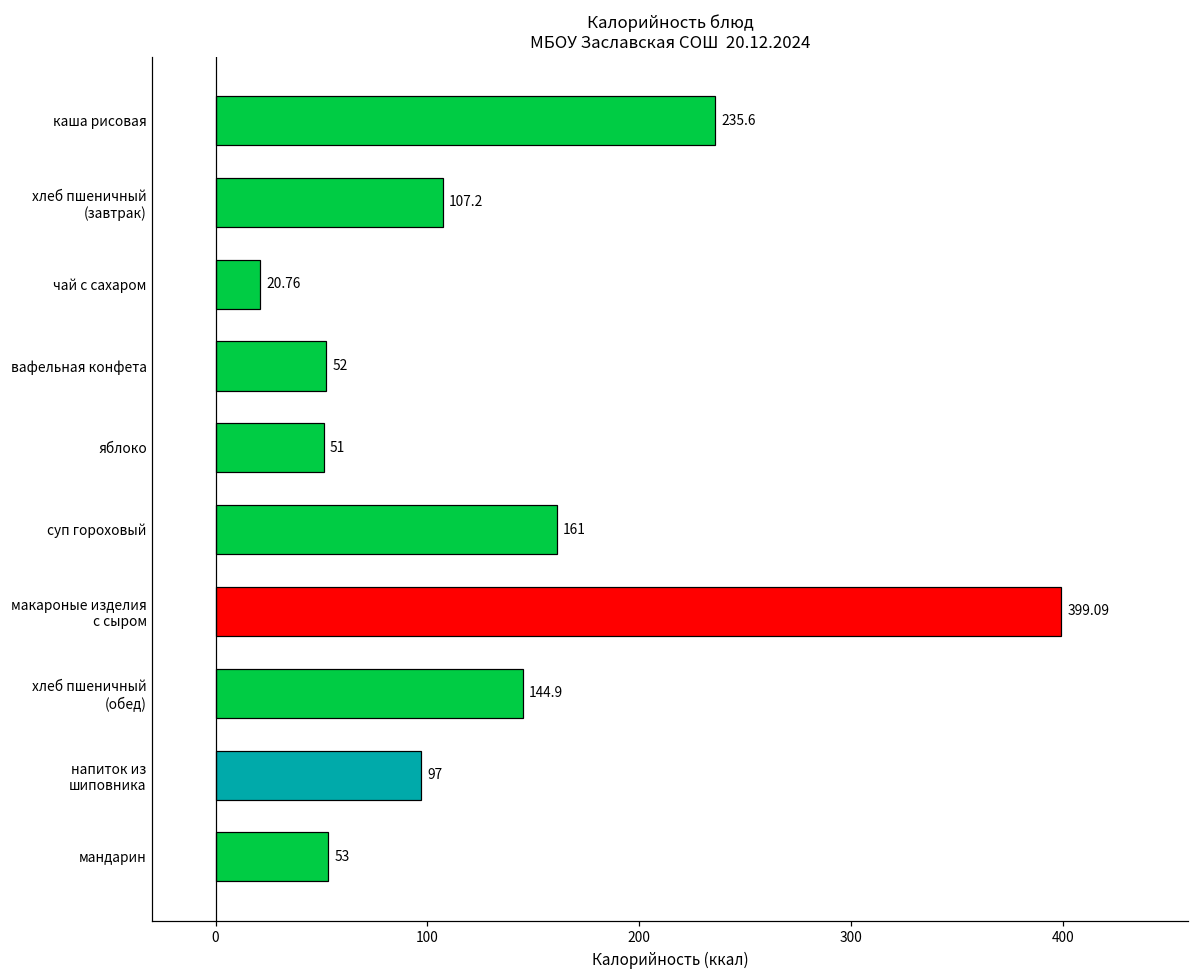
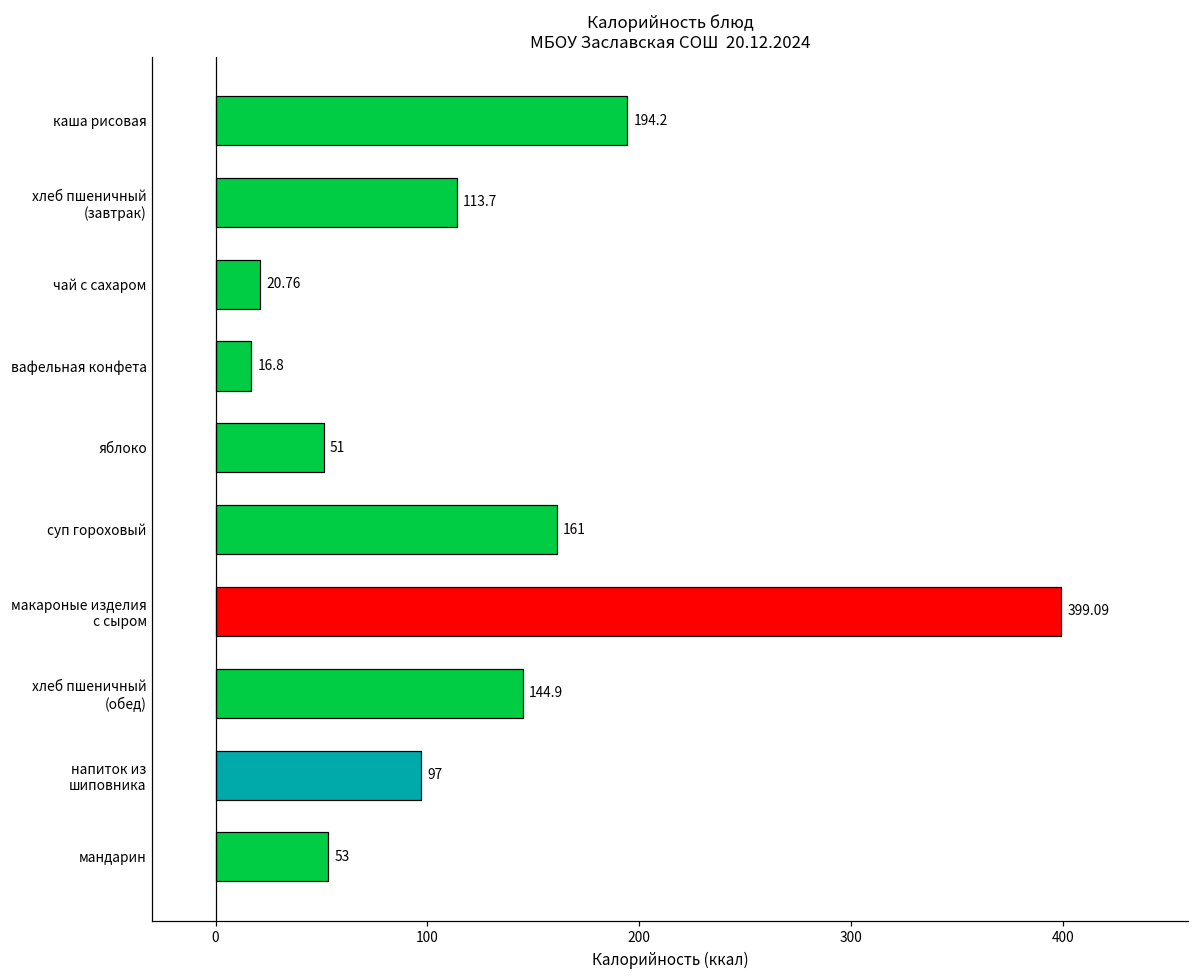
  {
-   "каша рисовая": 235.6,
-   "хлеб пшеничный (завтрак)": 107.2,
+   "каша рисовая": 194.2,
+   "хлеб пшеничный (завтрак)": 113.7,
    "чай с сахаром": 20.76,
-   "вафельная конфета": 52,
+   "вафельная конфета": 16.8,
    "яблоко": 51,
    "суп гороховый": 161,
    "макароные изделия с сыром": 399.09,
    "хлеб пшеничный (обед)": 144.9,
    "напиток из шиповника": 97,
    "мандарин": 53
  }
